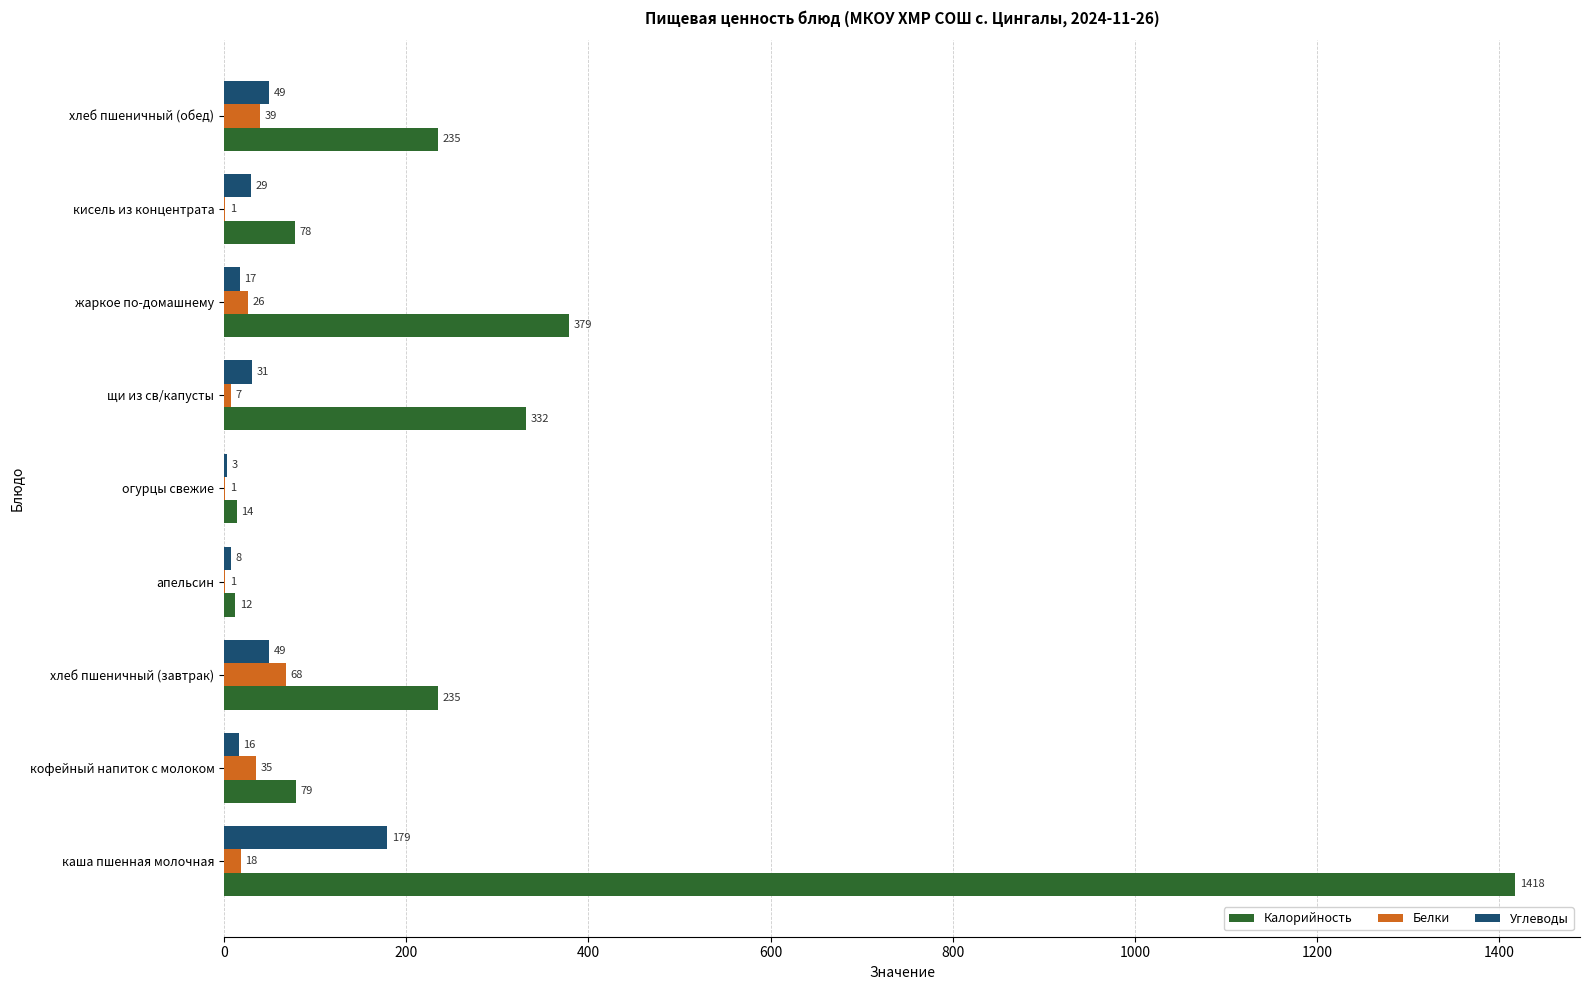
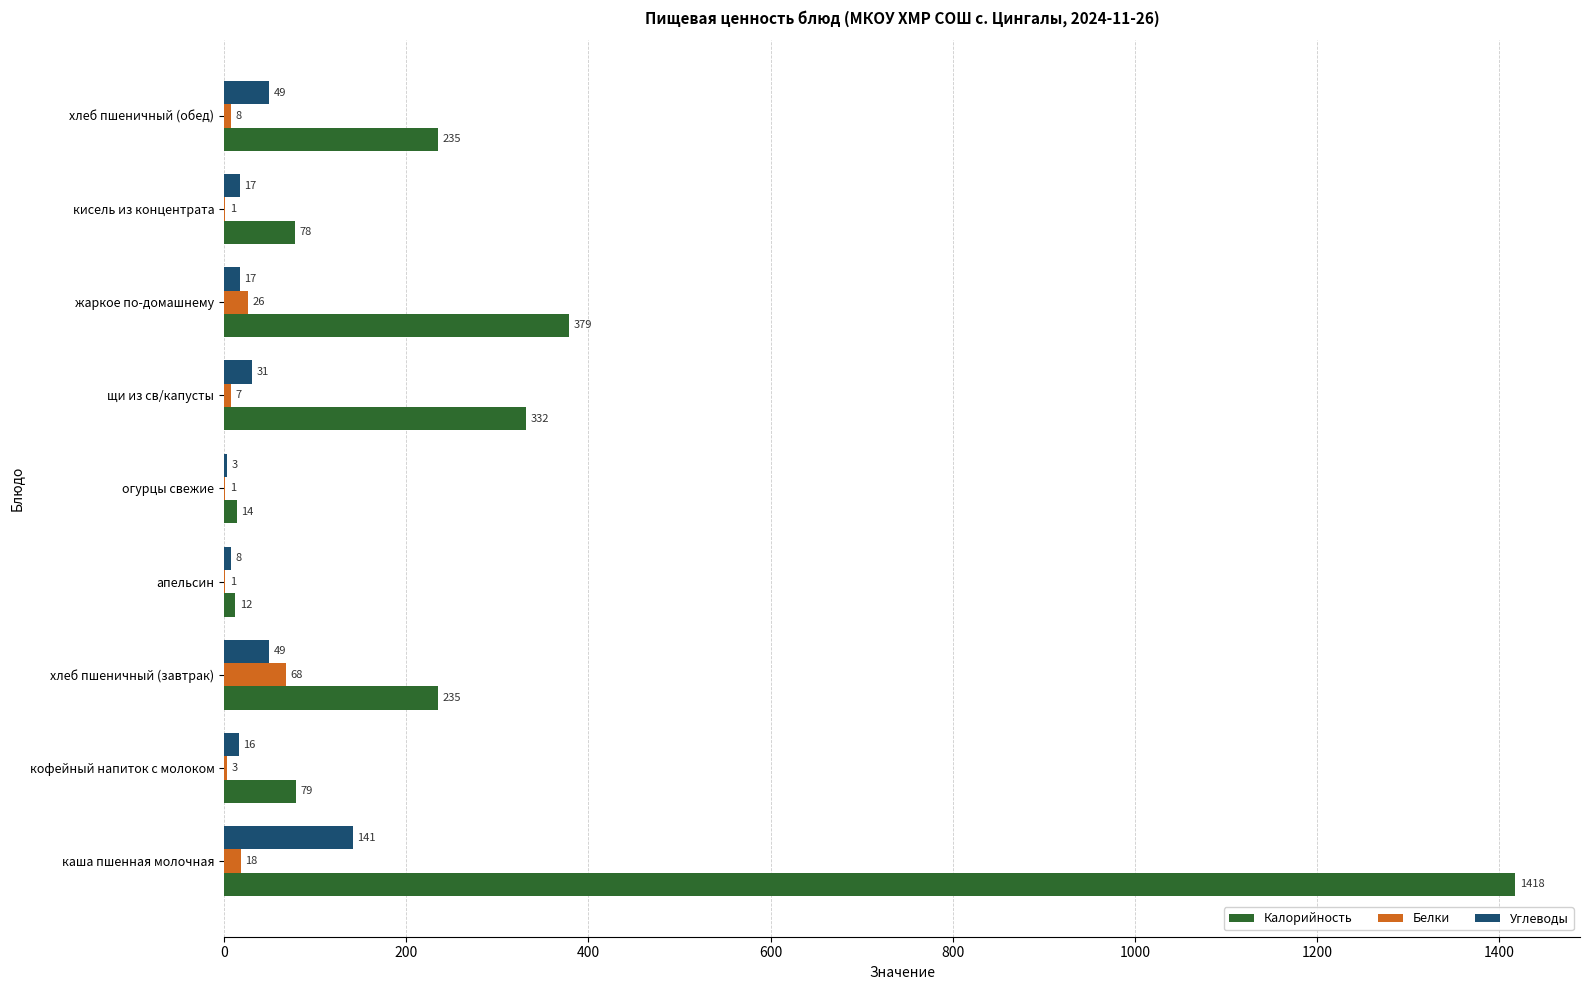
  {
    "Калорийность": {
      "хлеб пшеничный (обед)": 235,
      "кисель из концентрата": 78,
      "жаркое по-домашнему": 379,
      "щи из св/капусты": 332,
      "огурцы свежие": 14,
      "апельсин": 12,
      "хлеб пшеничный (завтрак)": 235,
      "кофейный напиток с молоком": 79,
      "каша пшенная молочная": 1418
    },
    "Белки": {
-     "хлеб пшеничный (обед)": 39,
+     "хлеб пшеничный (обед)": 8,
      "кисель из концентрата": 1,
      "жаркое по-домашнему": 26,
      "щи из св/капусты": 7,
      "огурцы свежие": 1,
      "апельсин": 1,
      "хлеб пшеничный (завтрак)": 68,
-     "кофейный напиток с молоком": 35,
+     "кофейный напиток с молоком": 3,
      "каша пшенная молочная": 18
    },
    "Углеводы": {
      "хлеб пшеничный (обед)": 49,
-     "кисель из концентрата": 29,
+     "кисель из концентрата": 17,
      "жаркое по-домашнему": 17,
      "щи из св/капусты": 31,
      "огурцы свежие": 3,
      "апельсин": 8,
      "хлеб пшеничный (завтрак)": 49,
      "кофейный напиток с молоком": 16,
-     "каша пшенная молочная": 179
+     "каша пшенная молочная": 141
    }
  }
